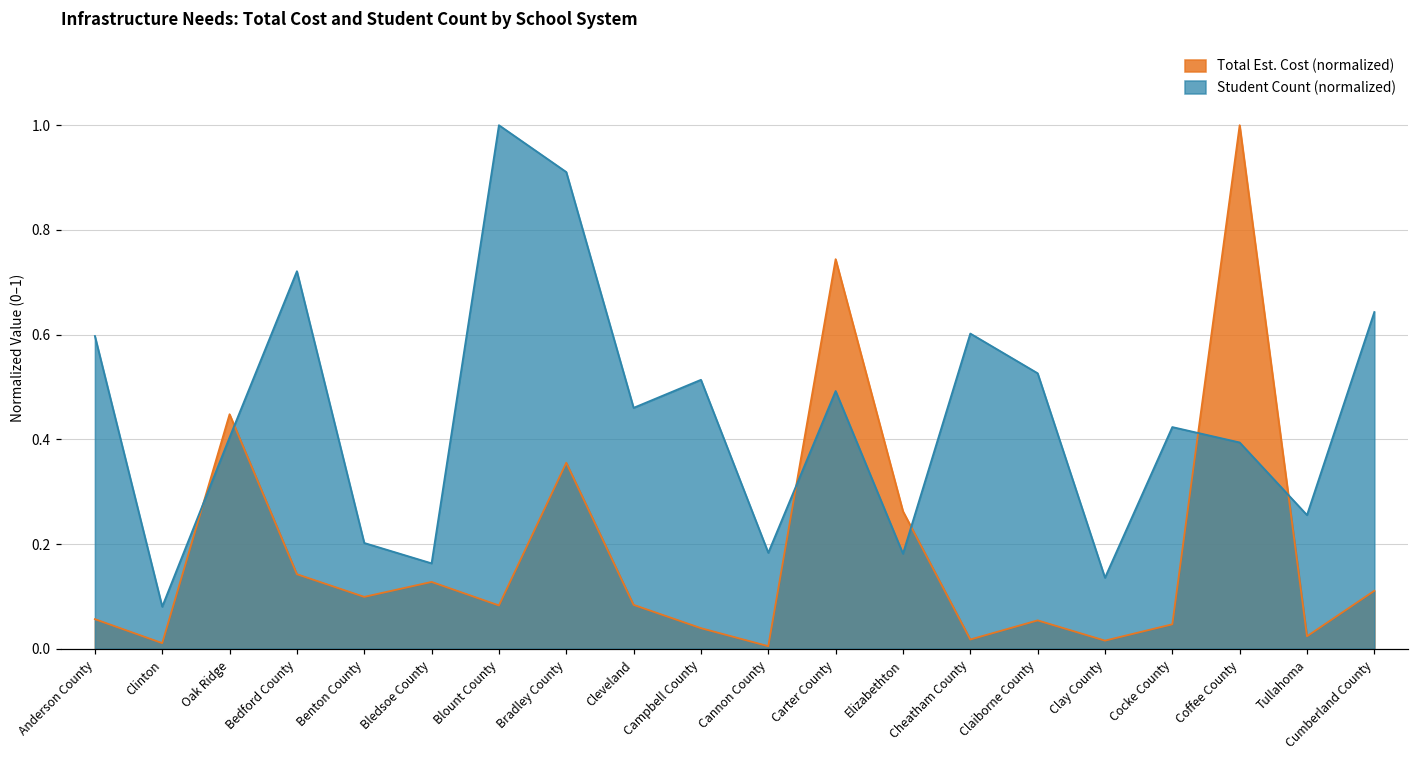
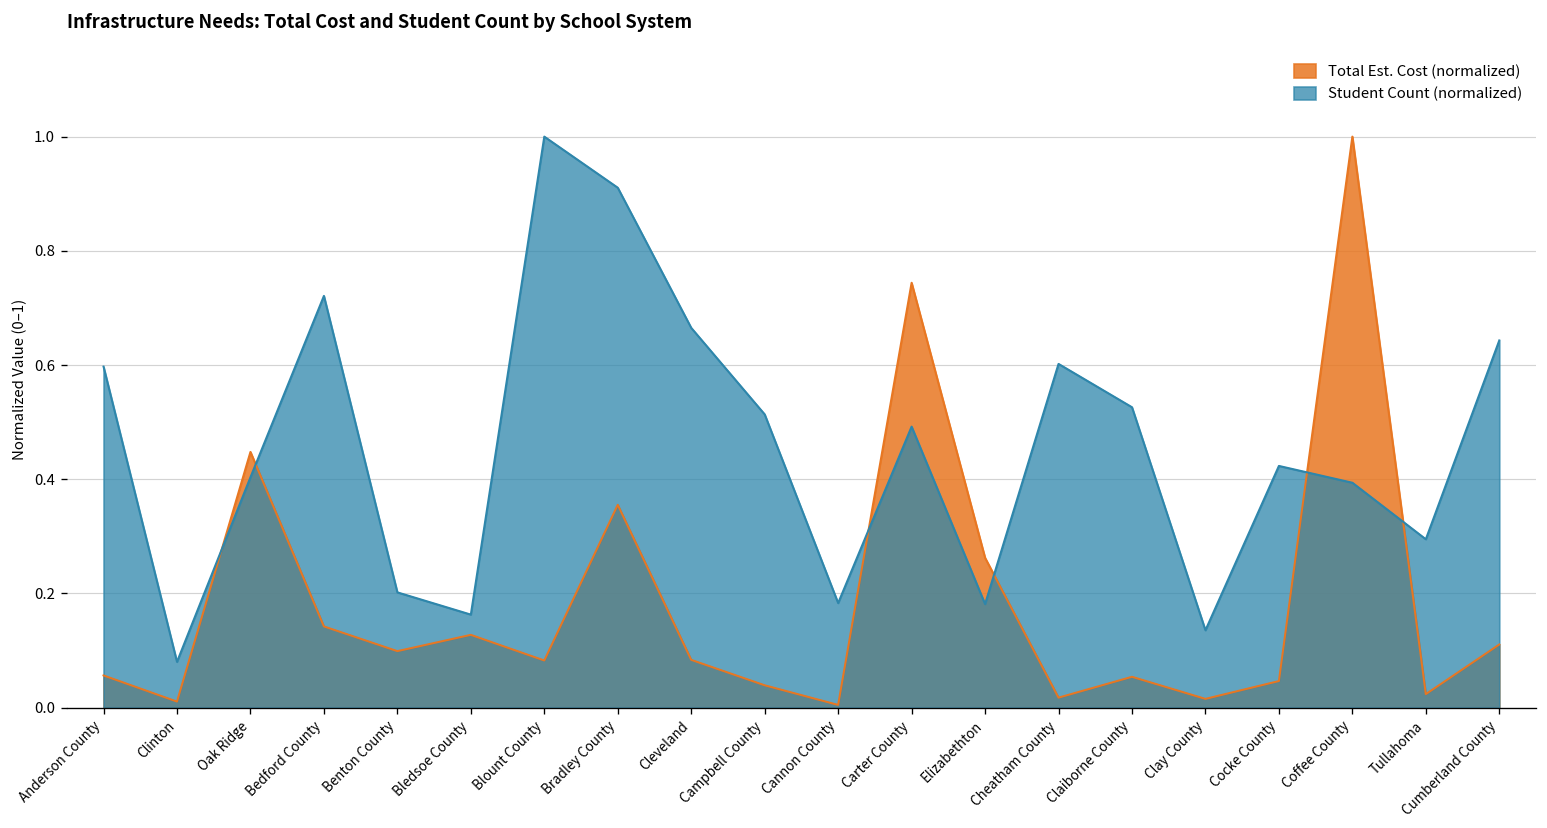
  {
    "Total Est. Cost (normalized)": {
      "Anderson County": 0.06,
      "Clinton": 0.01,
      "Oak Ridge": 0.45,
      "Bedford County": 0.14,
      "Benton County": 0.10,
      "Bledsoe County": 0.13,
      "Blount County": 0.08,
      "Bradley County": 0.36,
      "Cleveland": 0.08,
      "Campbell County": 0.04,
      "Cannon County": 0.00,
      "Carter County": 0.74,
      "Elizabethton": 0.26,
      "Cheatham County": 0.02,
      "Claiborne County": 0.05,
      "Clay County": 0.02,
      "Cocke County": 0.05,
      "Coffee County": 1.00,
      "Tullahoma": 0.02,
      "Cumberland County": 0.11
    },
    "Student Count (normalized)": {
      "Anderson County": 0.60,
      "Clinton": 0.08,
      "Oak Ridge": 0.40,
      "Bedford County": 0.72,
      "Benton County": 0.20,
      "Bledsoe County": 0.16,
      "Blount County": 1.00,
      "Bradley County": 0.91,
-     "Cleveland": 0.46,
+     "Cleveland": 0.67,
      "Campbell County": 0.51,
      "Cannon County": 0.18,
      "Carter County": 0.49,
      "Elizabethton": 0.18,
      "Cheatham County": 0.60,
      "Claiborne County": 0.53,
      "Clay County": 0.14,
      "Cocke County": 0.42,
      "Coffee County": 0.39,
-     "Tullahoma": 0.26,
+     "Tullahoma": 0.30,
      "Cumberland County": 0.64
    }
  }
